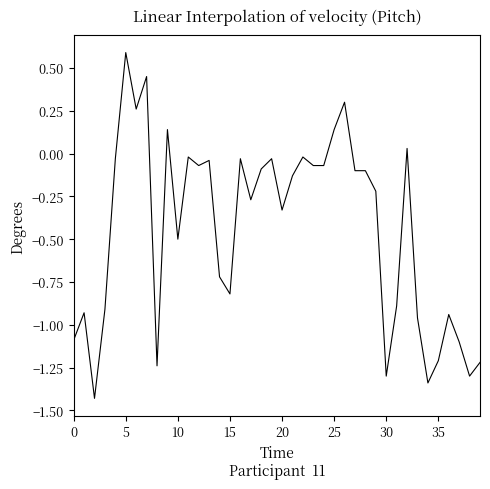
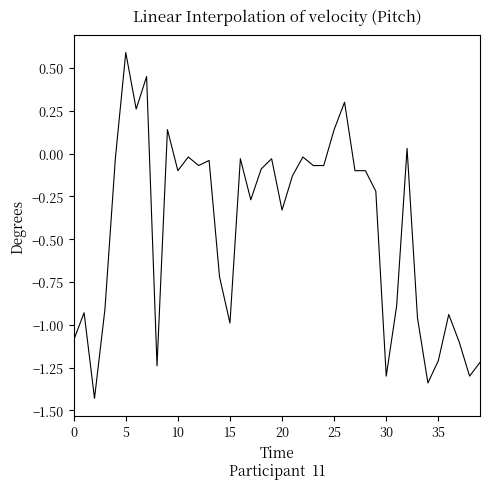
  {
    "0": -1.09,
    "5": 0.59,
-   "10": -0.5,
-   "15": -0.82,
+   "10": -0.1,
+   "15": -0.99,
    "20": -0.33,
    "25": 0.14,
    "30": -1.30,
    "35": -1.21
  }
